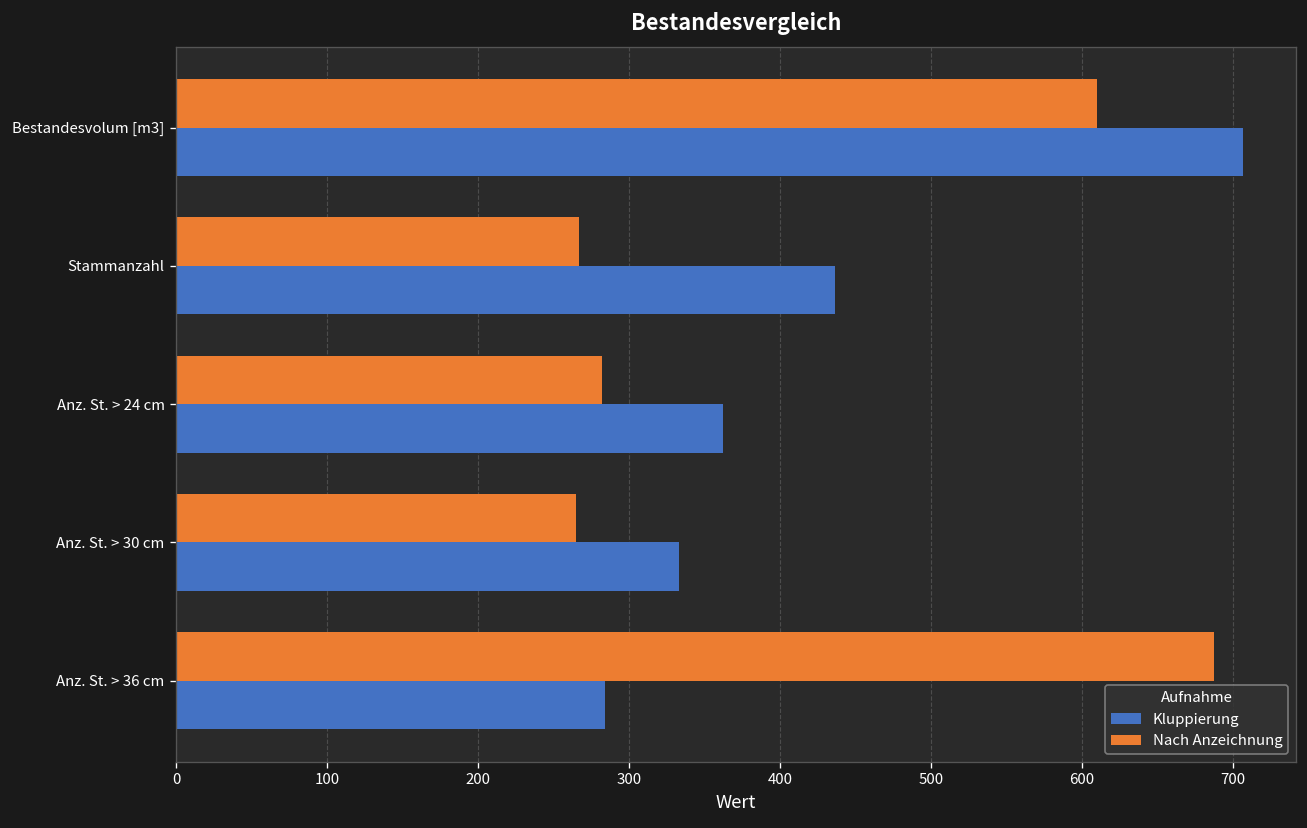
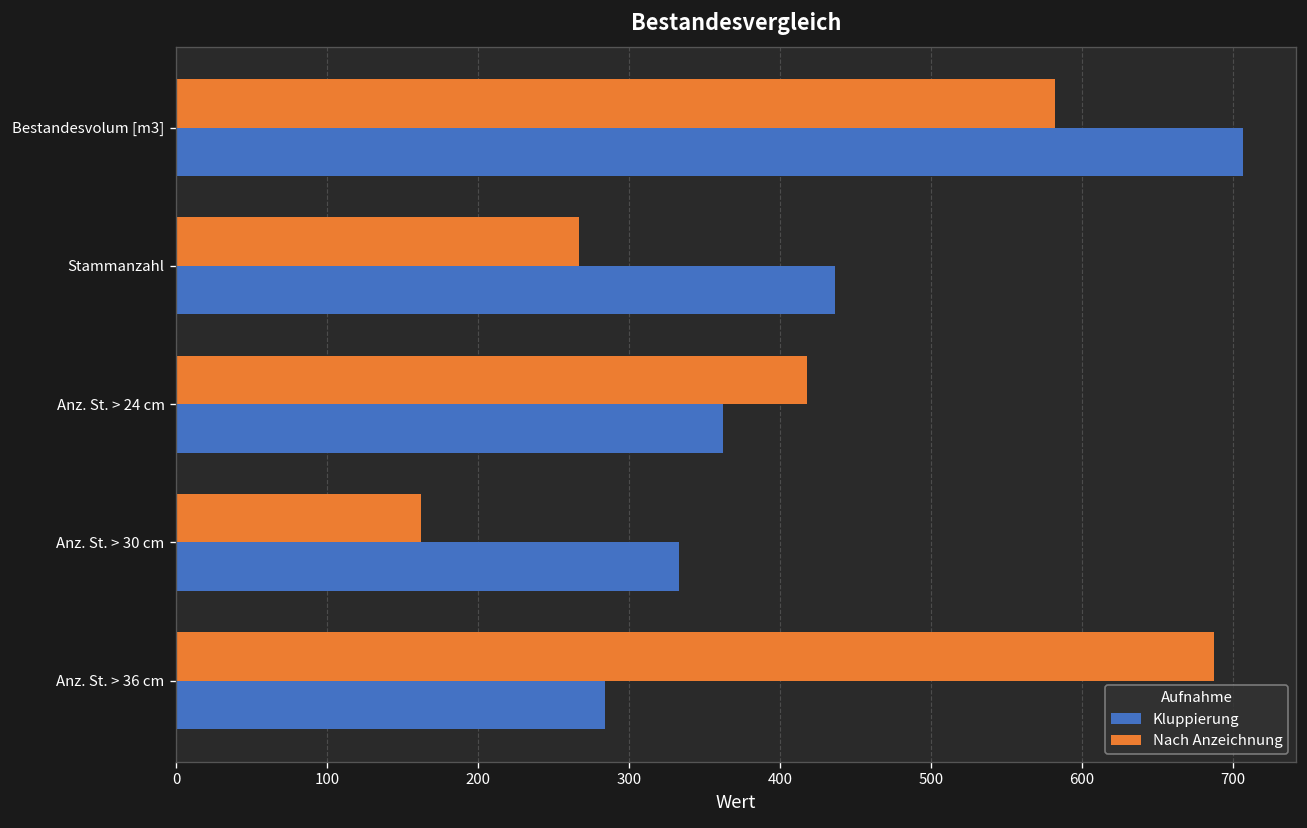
  {
    "Kluppierung": {
      "Bestandesvolum [m3]": 706,
      "Stammanzahl": 436,
      "Anz. St. > 24 cm": 362,
      "Anz. St. > 30 cm": 333,
      "Anz. St. > 36 cm": 284
    },
    "Nach Anzeichnung": {
-     "Bestandesvolum [m3]": 610,
+     "Bestandesvolum [m3]": 582,
      "Stammanzahl": 267,
-     "Anz. St. > 24 cm": 282,
-     "Anz. St. > 30 cm": 265,
+     "Anz. St. > 24 cm": 418,
+     "Anz. St. > 30 cm": 162,
      "Anz. St. > 36 cm": 687
    }
  }
